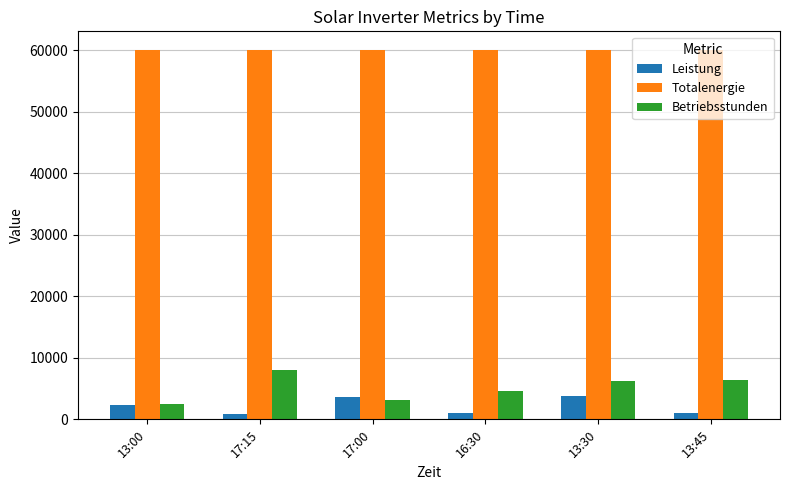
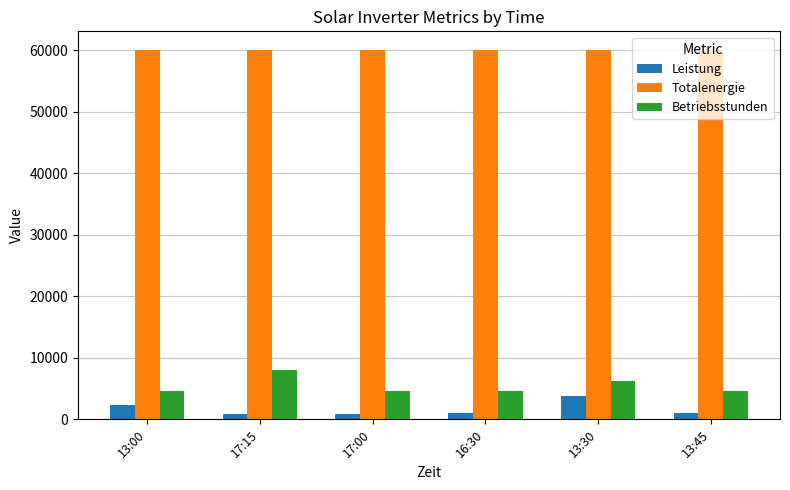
  {
    "Leistung": {
      "13:00": 2000,
      "17:15": 1000,
-     "17:00": 4000,
+     "17:00": 1000,
      "16:30": 1000,
      "13:30": 4000,
      "13:45": 1000
    },
    "Totalenergie": {
      "13:00": 60000,
      "17:15": 60000,
      "17:00": 60000,
      "16:30": 60000,
      "13:30": 60000
    },
    "Betriebsstunden": {
-     "13:00": 3000,
+     "13:00": 5000,
      "17:15": 8000,
-     "17:00": 3000,
+     "17:00": 5000,
      "16:30": 5000,
      "13:30": 6000,
-     "13:45": 6000
+     "13:45": 5000
    }
  }
